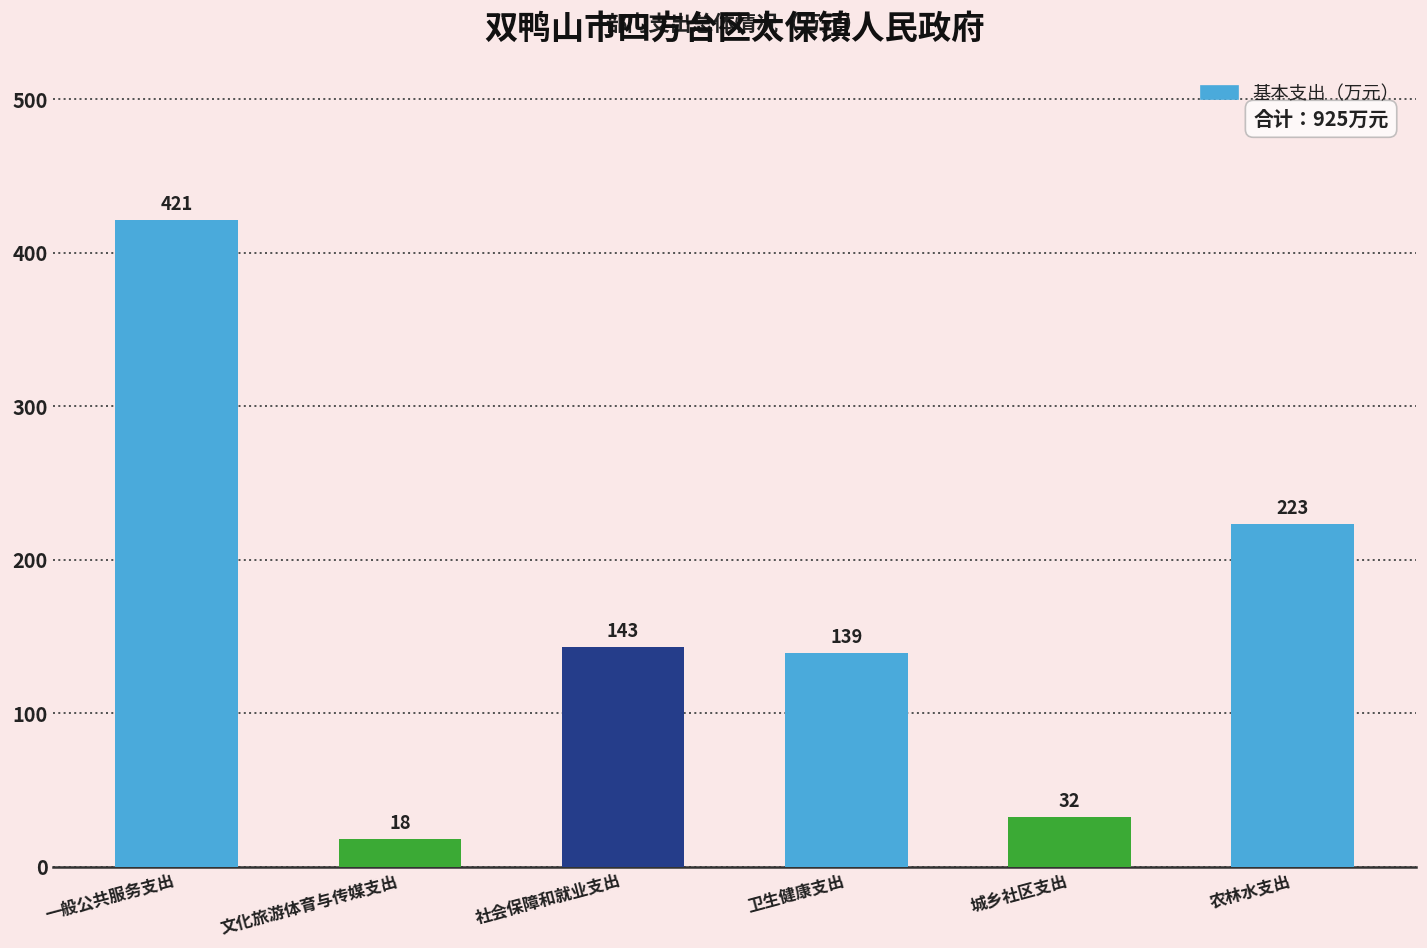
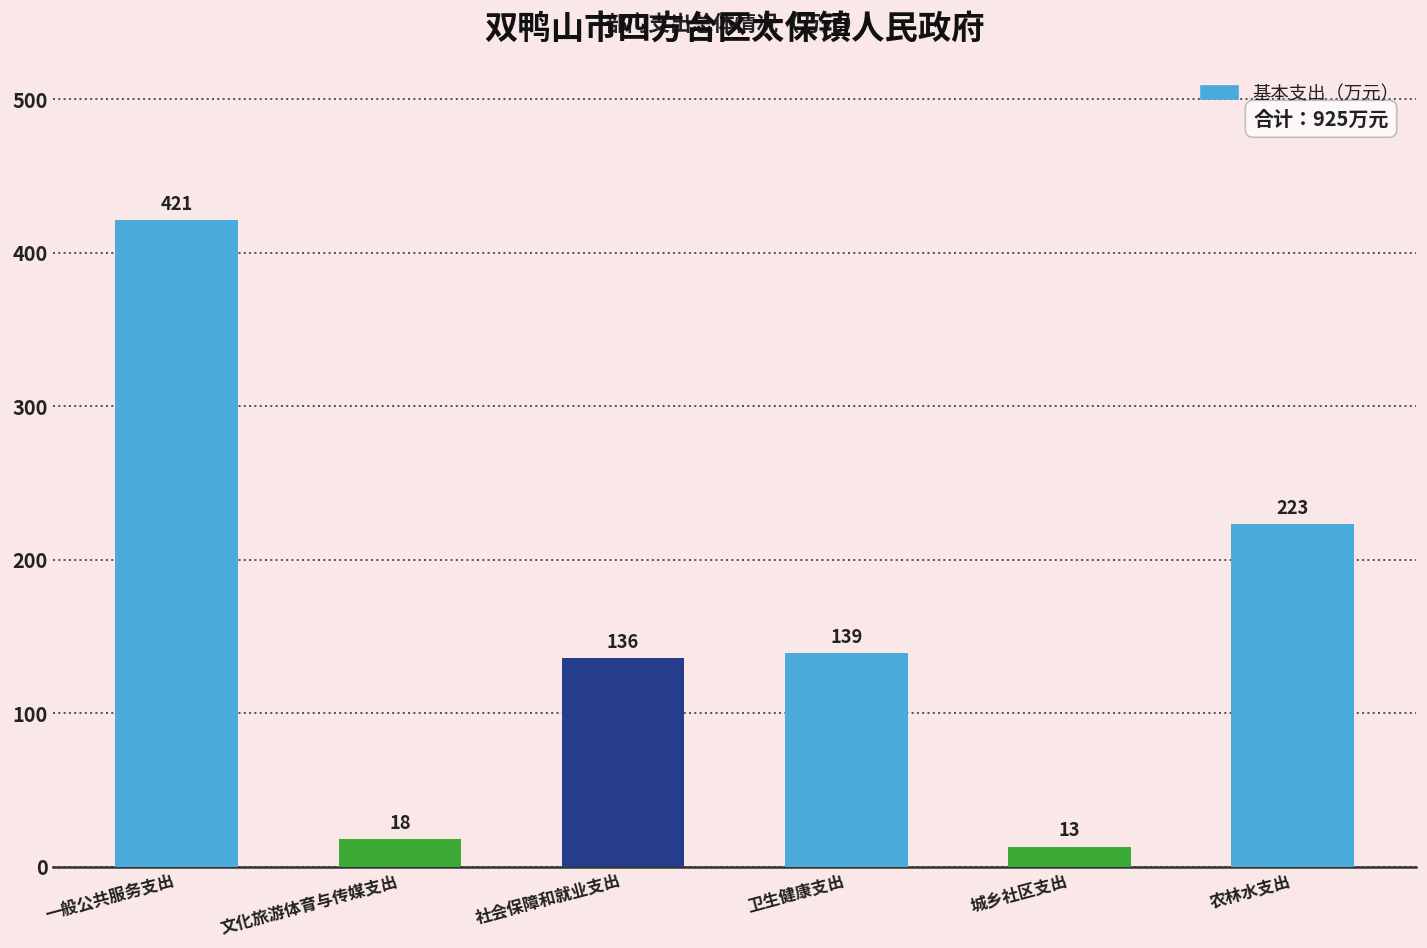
  {
    "一般公共服务支出": 421,
    "文化旅游体育与传媒支出": 18,
-   "社会保障和就业支出": 143,
+   "社会保障和就业支出": 136,
    "卫生健康支出": 139,
-   "城乡社区支出": 32,
+   "城乡社区支出": 13,
    "农林水支出": 223
  }
